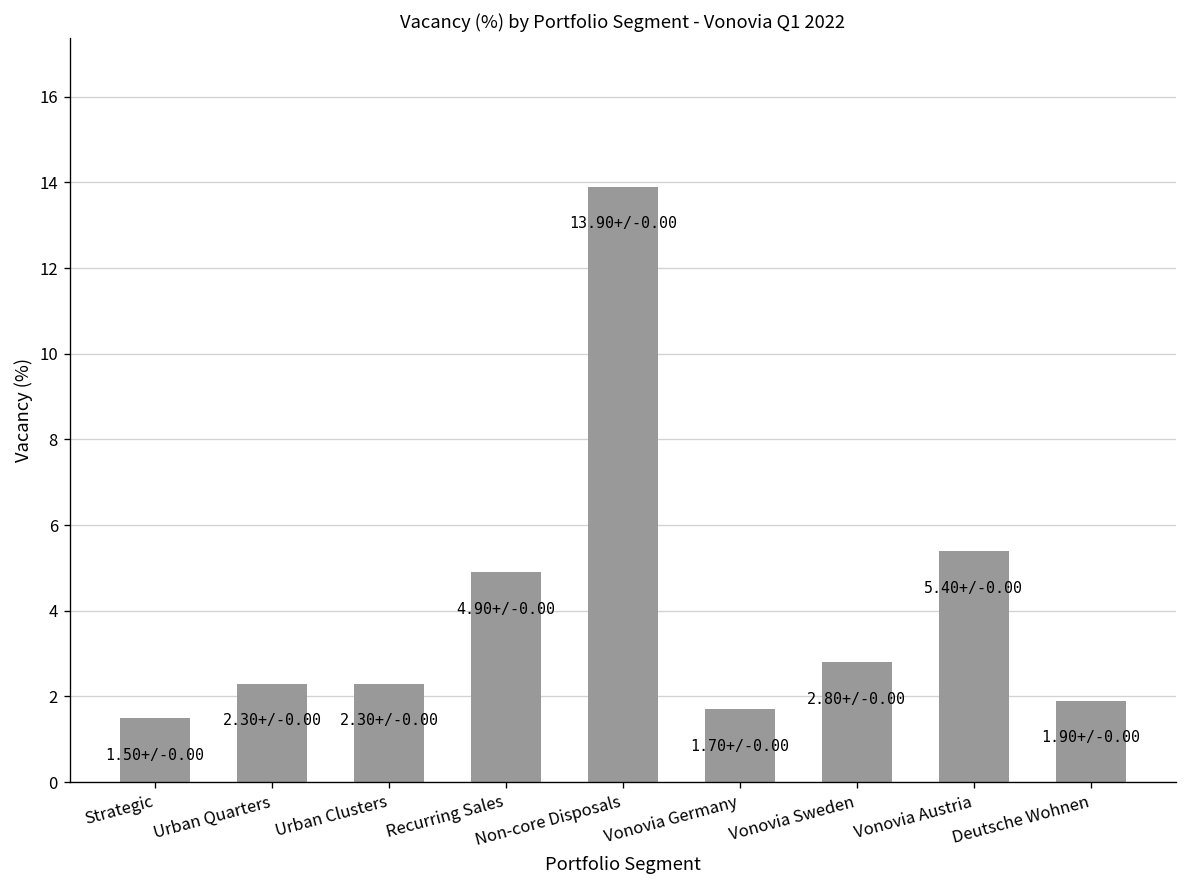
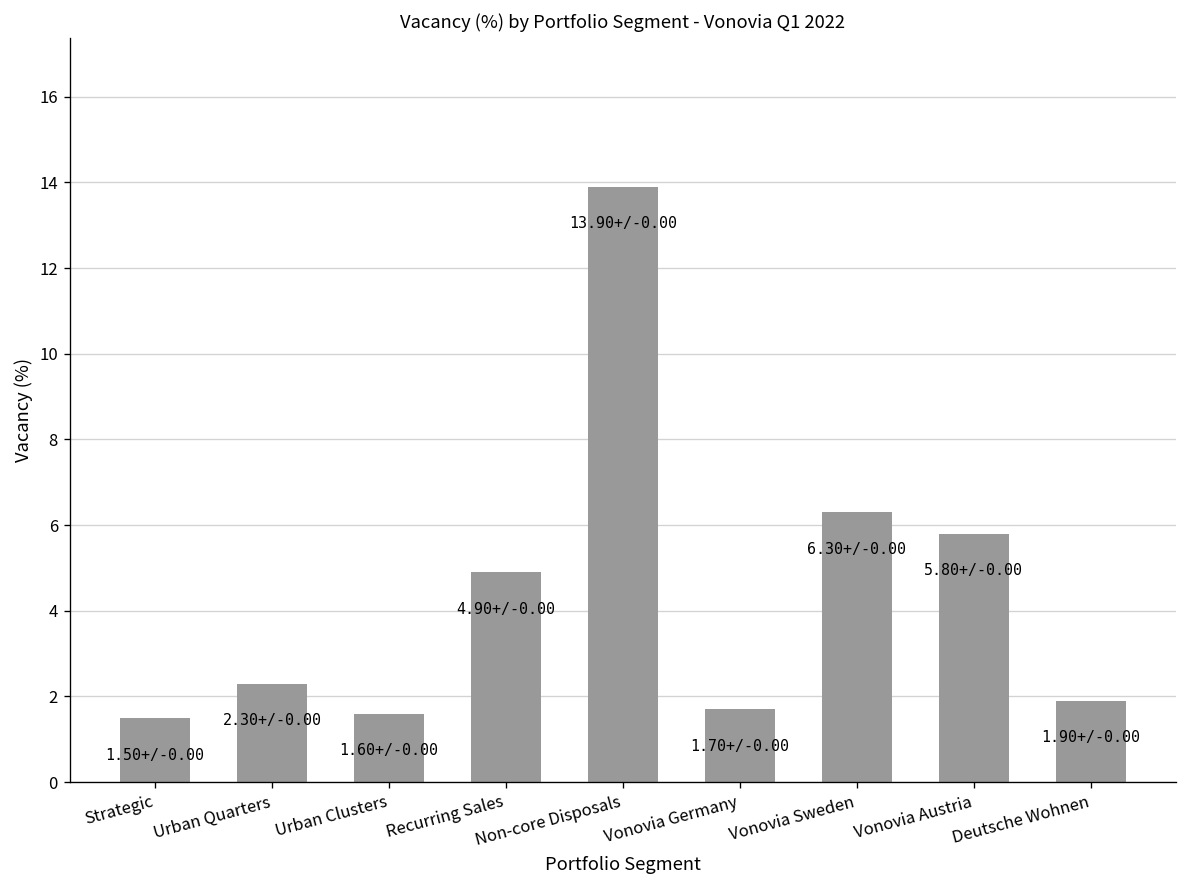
  {
    "Strategic": "1.50+/",
    "Urban Quarters": "2.30+/",
-   "Urban Clusters": "2.30+/",
+   "Urban Clusters": "1.60+/",
    "Recurring Sales": "4.90+/",
    "Non-core Disposals": "13.90+/",
    "Vonovia Germany": "1.70+/",
-   "Vonovia Sweden": "2.80+/",
-   "Vonovia Austria": "5.40+/",
+   "Vonovia Sweden": "6.30+/",
+   "Vonovia Austria": "5.80+/",
    "Deutsche Wohnen": "1.90+/"
  }
